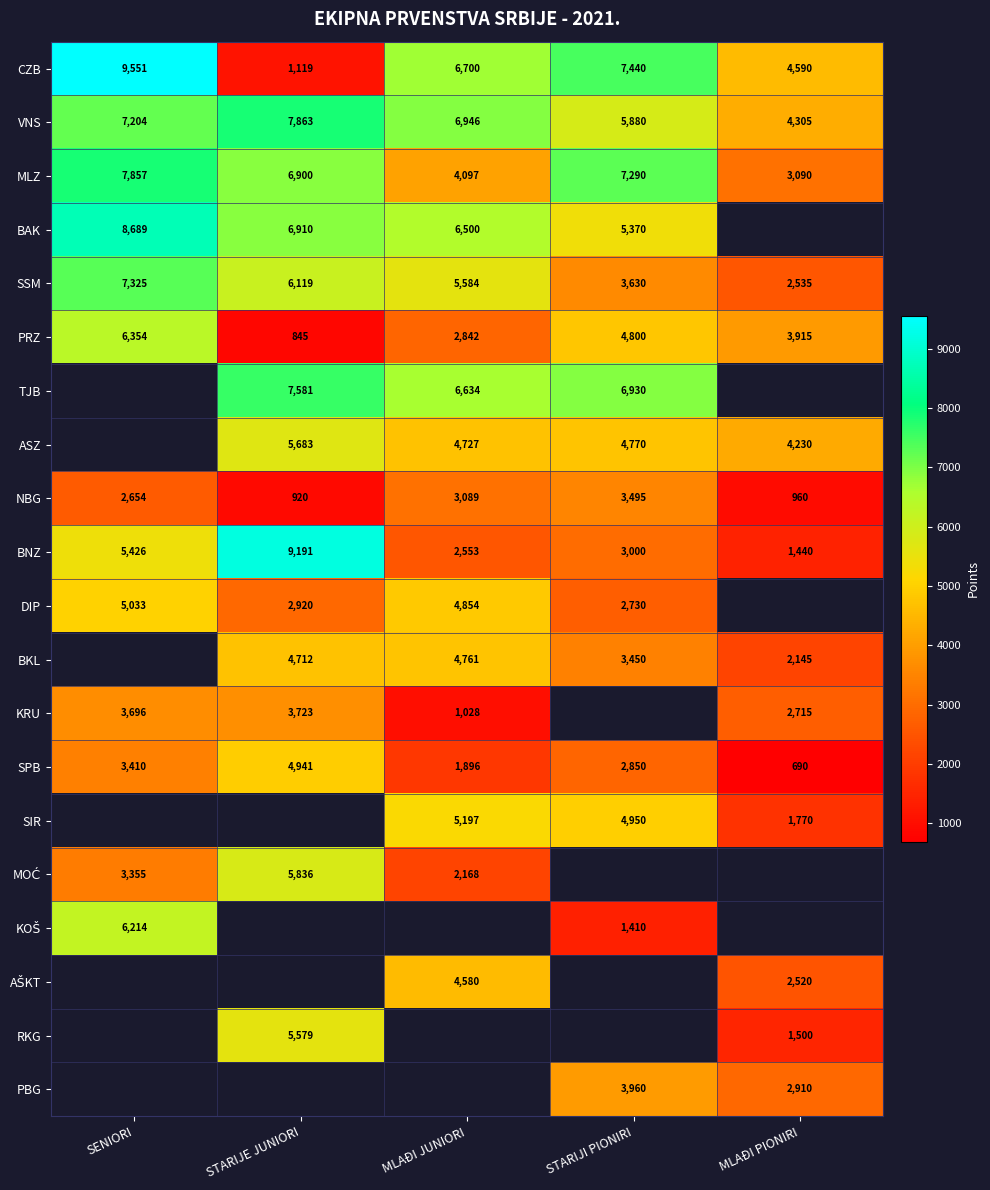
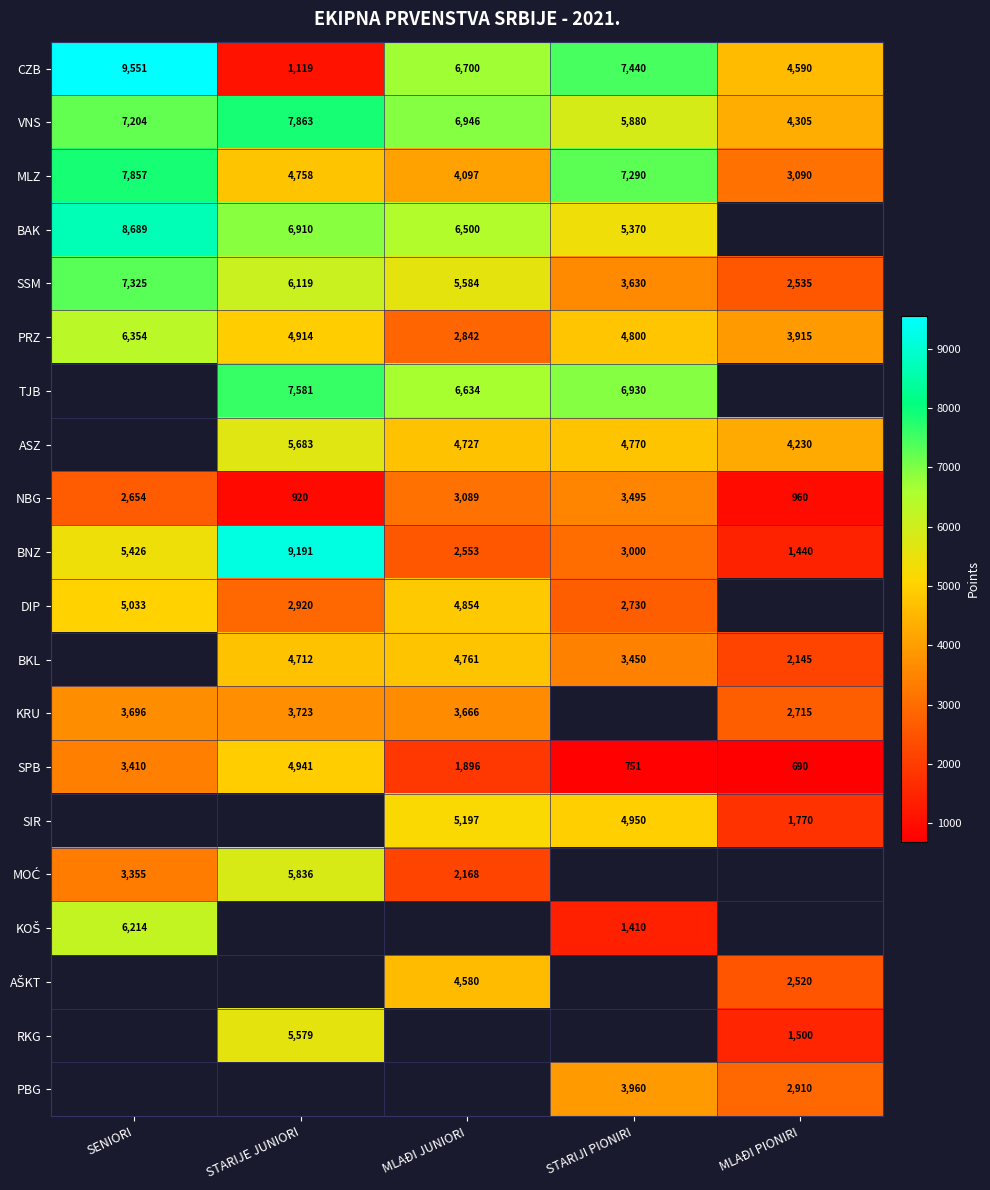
  {
    "CZB": {
      "SENIORI": "9,551",
      "STARIJE JUNIORI": "1,119",
      "MLAĐI JUNIORI": "6,700",
      "STARIJI PIONIRI": "7,440",
      "MLAĐI PIONIRI": "4,590"
    },
    "VNS": {
      "SENIORI": "7,204",
      "STARIJE JUNIORI": "7,863",
      "MLAĐI JUNIORI": "6,946",
      "STARIJI PIONIRI": "5,880",
      "MLAĐI PIONIRI": "4,305"
    },
    "MLZ": {
      "SENIORI": "7,857",
-     "STARIJE JUNIORI": "6,900",
+     "STARIJE JUNIORI": "4,758",
      "MLAĐI JUNIORI": "4,097",
      "STARIJI PIONIRI": "7,290",
      "MLAĐI PIONIRI": "3,090"
    },
    "BAK": {
      "SENIORI": "8,689",
      "STARIJE JUNIORI": "6,910",
      "MLAĐI JUNIORI": "6,500",
      "STARIJI PIONIRI": "5,370"
    },
    "SSM": {
      "SENIORI": "7,325",
      "STARIJE JUNIORI": "6,119",
      "MLAĐI JUNIORI": "5,584",
      "STARIJI PIONIRI": "3,630",
      "MLAĐI PIONIRI": "2,535"
    },
    "PRZ": {
      "SENIORI": "6,354",
-     "STARIJE JUNIORI": "845",
+     "STARIJE JUNIORI": "4,914",
      "MLAĐI JUNIORI": "2,842",
      "STARIJI PIONIRI": "4,800",
      "MLAĐI PIONIRI": "3,915"
    },
    "TJB": {
      "STARIJE JUNIORI": "7,581",
      "MLAĐI JUNIORI": "6,634",
      "STARIJI PIONIRI": "6,930"
    },
    "ASZ": {
      "STARIJE JUNIORI": "5,683",
      "MLAĐI JUNIORI": "4,727",
      "STARIJI PIONIRI": "4,770",
      "MLAĐI PIONIRI": "4,230"
    },
    "NBG": {
      "SENIORI": "2,654",
      "STARIJE JUNIORI": "920",
      "MLAĐI JUNIORI": "3,089",
      "STARIJI PIONIRI": "3,495",
      "MLAĐI PIONIRI": "960"
    },
    "BNZ": {
      "SENIORI": "5,426",
      "STARIJE JUNIORI": "9,191",
      "MLAĐI JUNIORI": "2,553",
      "STARIJI PIONIRI": "3,000",
      "MLAĐI PIONIRI": "1,440"
    },
    "DIP": {
      "SENIORI": "5,033",
      "STARIJE JUNIORI": "2,920",
      "MLAĐI JUNIORI": "4,854",
      "STARIJI PIONIRI": "2,730"
    },
    "BKL": {
      "STARIJE JUNIORI": "4,712",
      "MLAĐI JUNIORI": "4,761",
      "STARIJI PIONIRI": "3,450",
      "MLAĐI PIONIRI": "2,145"
    },
    "KRU": {
      "SENIORI": "3,696",
      "STARIJE JUNIORI": "3,723",
-     "MLAĐI JUNIORI": "1,028",
+     "MLAĐI JUNIORI": "3,666",
      "MLAĐI PIONIRI": "2,715"
    },
    "SPB": {
      "SENIORI": "3,410",
      "STARIJE JUNIORI": "4,941",
      "MLAĐI JUNIORI": "1,896",
-     "STARIJI PIONIRI": "2,850",
+     "STARIJI PIONIRI": "751",
      "MLAĐI PIONIRI": "690"
    },
    "SIR": {
      "MLAĐI JUNIORI": "5,197",
      "STARIJI PIONIRI": "4,950",
      "MLAĐI PIONIRI": "1,770"
    },
    "MOĆ": {
      "SENIORI": "3,355",
      "STARIJE JUNIORI": "5,836",
      "MLAĐI JUNIORI": "2,168"
    },
    "KOŠ": {
      "SENIORI": "6,214",
      "STARIJI PIONIRI": "1,410"
    },
    "AŠKT": {
      "MLAĐI JUNIORI": "4,580",
      "MLAĐI PIONIRI": "2,520"
    },
    "RKG": {
      "STARIJE JUNIORI": "5,579",
      "MLAĐI PIONIRI": "1,500"
    },
    "PBG": {
      "STARIJI PIONIRI": "3,960",
      "MLAĐI PIONIRI": "2,910"
    }
  }
